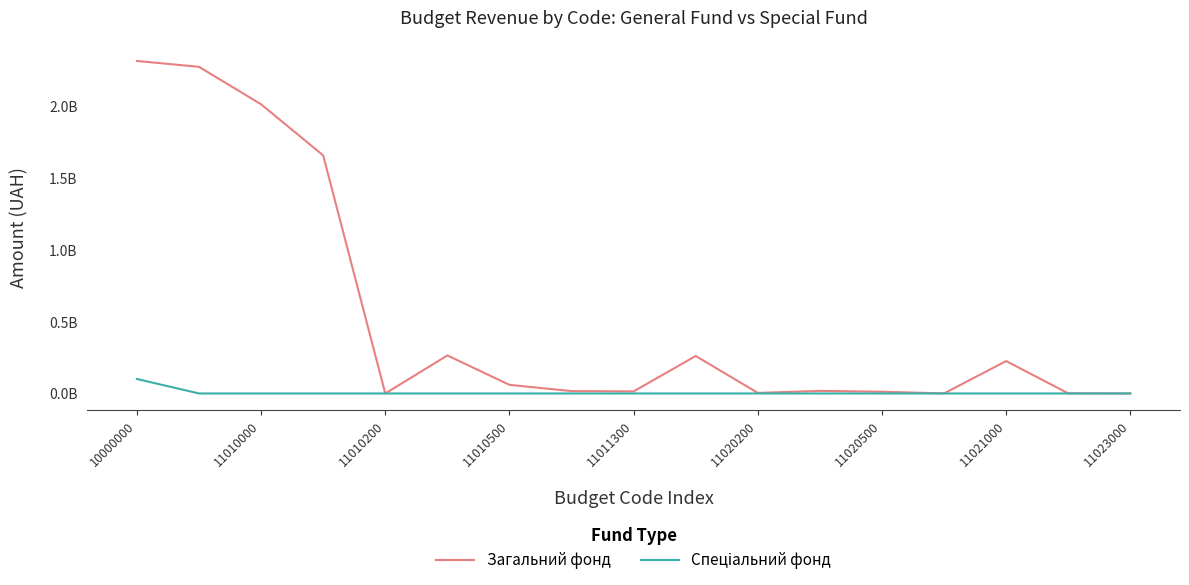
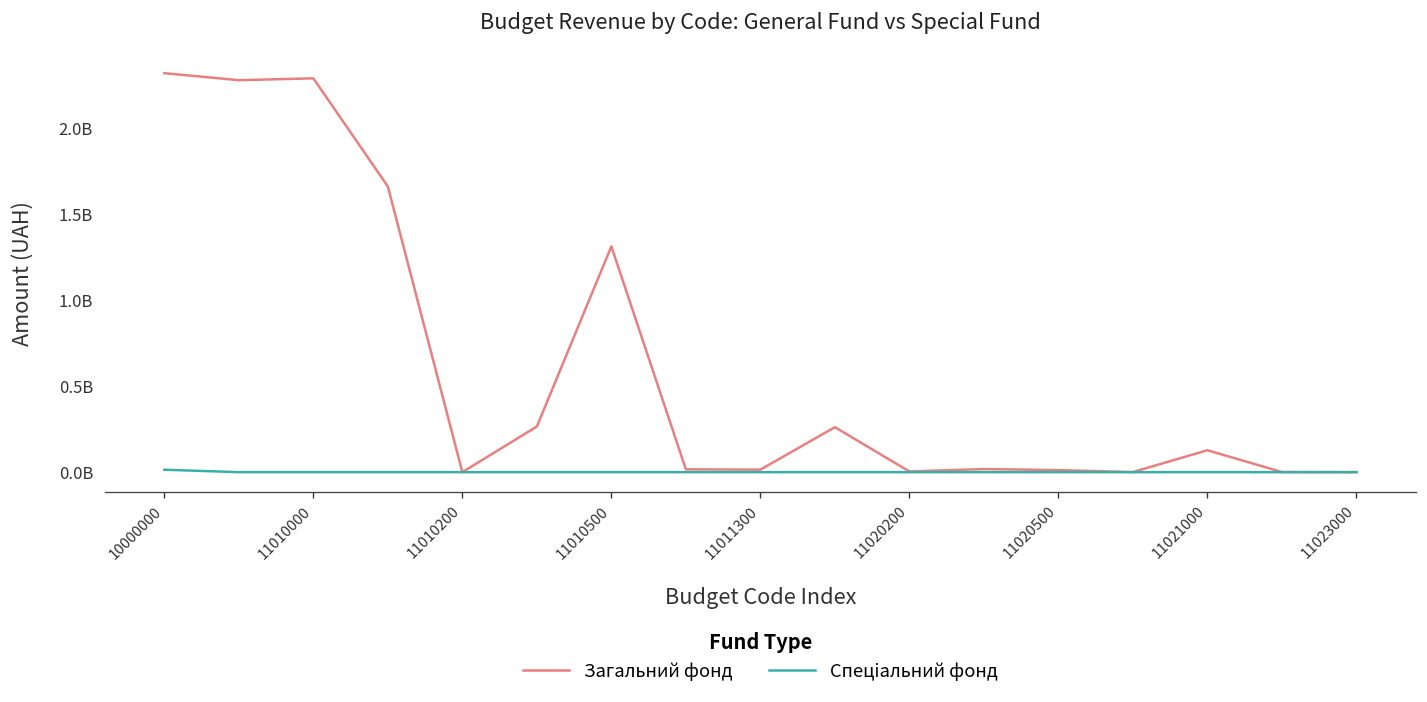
  {
    "Загальний фонд": {
      "10000000": 2320000000,
-     "11010000": 2020000000,
-     "11010500": 60000000,
-     "11021000": 230000000
+     "11010000": 2290000000,
+     "11010500": 1310000000,
+     "11021000": 130000000
    },
    "Спеціальний фонд": {
-     "10000000": 100000000,
+     "10000000": 10000000,
      "11010000": 0,
      "11010500": 0,
      "11021000": 0
    }
  }
